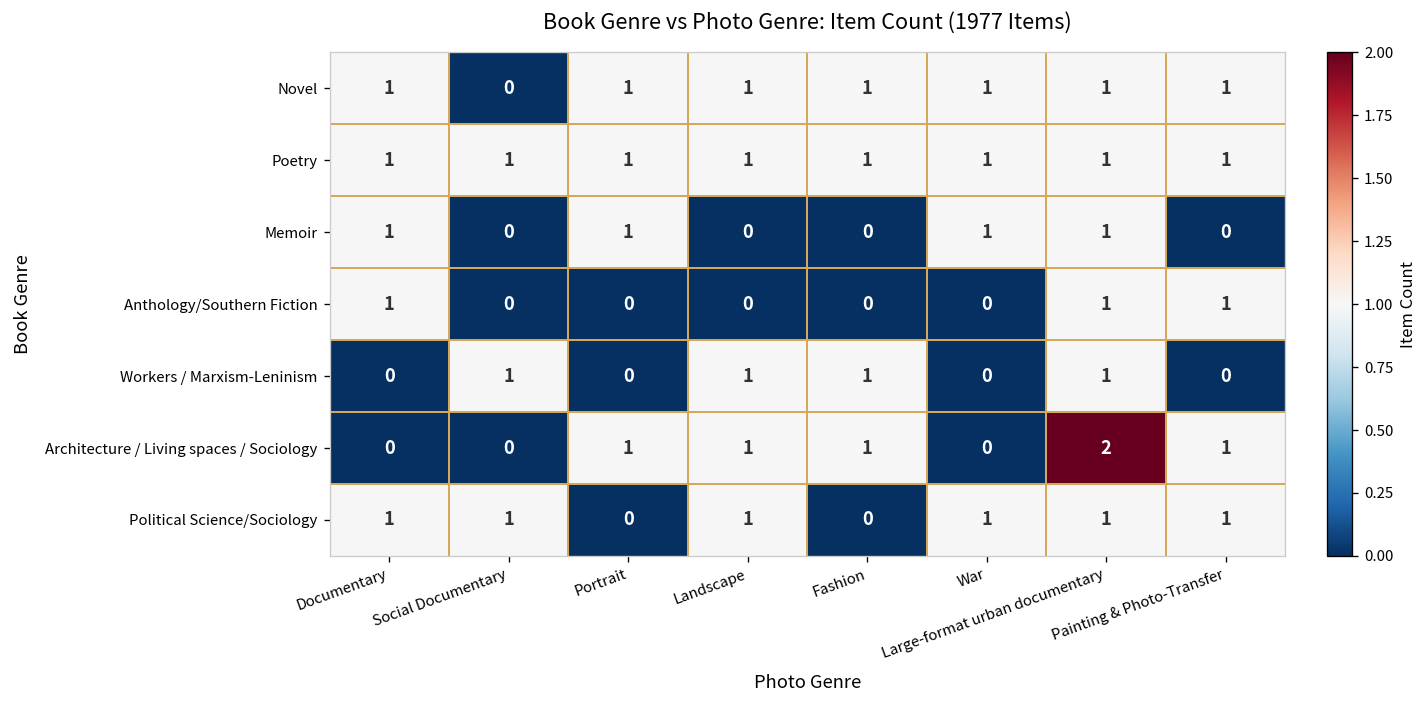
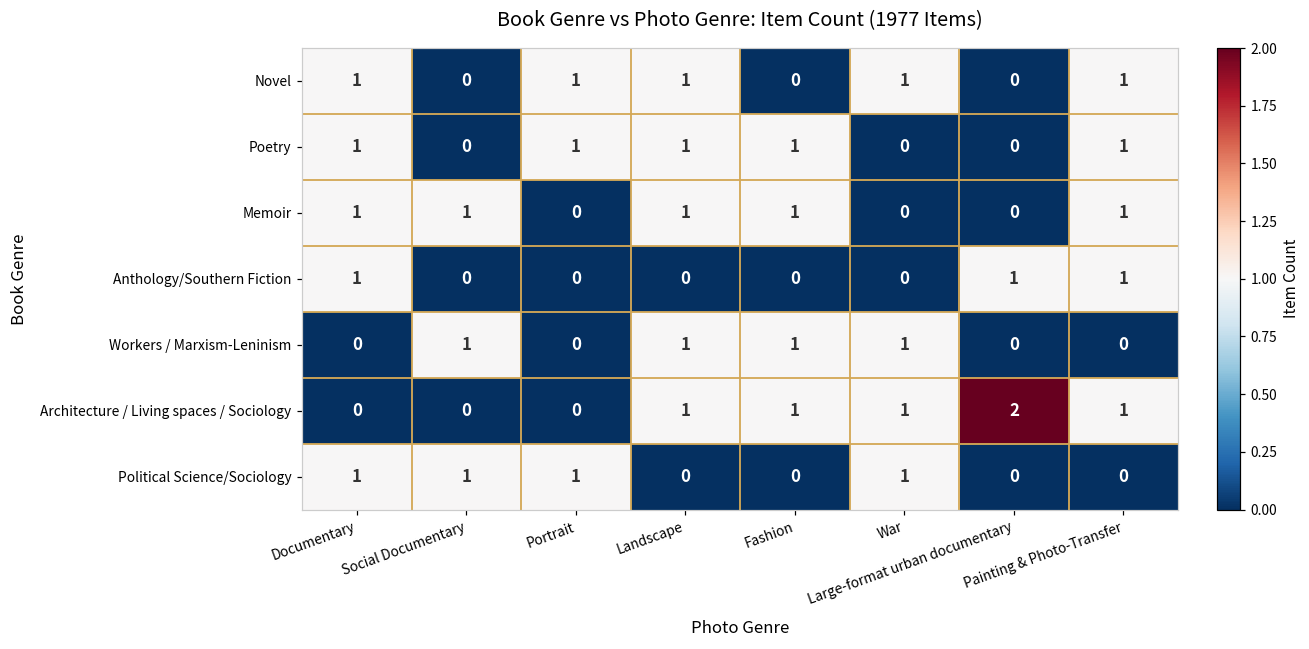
  {
    "Novel": {
      "Documentary": 1,
      "Social Documentary": 0,
      "Portrait": 1,
      "Landscape": 1,
-     "Fashion": 1,
+     "Fashion": 0,
      "War": 1,
-     "Large-format urban documentary": 1,
+     "Large-format urban documentary": 0,
      "Painting & Photo-Transfer": 1
    },
    "Poetry": {
      "Documentary": 1,
-     "Social Documentary": 1,
+     "Social Documentary": 0,
      "Portrait": 1,
      "Landscape": 1,
      "Fashion": 1,
-     "War": 1,
-     "Large-format urban documentary": 1,
+     "War": 0,
+     "Large-format urban documentary": 0,
      "Painting & Photo-Transfer": 1
    },
    "Memoir": {
      "Documentary": 1,
-     "Social Documentary": 0,
-     "Portrait": 1,
-     "Landscape": 0,
-     "Fashion": 0,
-     "War": 1,
-     "Large-format urban documentary": 1,
-     "Painting & Photo-Transfer": 0
+     "Social Documentary": 1,
+     "Portrait": 0,
+     "Landscape": 1,
+     "Fashion": 1,
+     "War": 0,
+     "Large-format urban documentary": 0,
+     "Painting & Photo-Transfer": 1
    },
    "Anthology/Southern Fiction": {
      "Documentary": 1,
      "Social Documentary": 0,
      "Portrait": 0,
      "Landscape": 0,
      "Fashion": 0,
      "War": 0,
      "Large-format urban documentary": 1,
      "Painting & Photo-Transfer": 1
    },
    "Workers / Marxism-Leninism": {
      "Documentary": 0,
      "Social Documentary": 1,
      "Portrait": 0,
      "Landscape": 1,
      "Fashion": 1,
-     "War": 0,
-     "Large-format urban documentary": 1,
+     "War": 1,
+     "Large-format urban documentary": 0,
      "Painting & Photo-Transfer": 0
    },
    "Architecture / Living spaces / Sociology": {
      "Documentary": 0,
      "Social Documentary": 0,
-     "Portrait": 1,
+     "Portrait": 0,
      "Landscape": 1,
      "Fashion": 1,
-     "War": 0,
+     "War": 1,
      "Large-format urban documentary": 2,
      "Painting & Photo-Transfer": 1
    },
    "Political Science/Sociology": {
      "Documentary": 1,
      "Social Documentary": 1,
-     "Portrait": 0,
-     "Landscape": 1,
+     "Portrait": 1,
+     "Landscape": 0,
      "Fashion": 0,
      "War": 1,
-     "Large-format urban documentary": 1,
-     "Painting & Photo-Transfer": 1
+     "Large-format urban documentary": 0,
+     "Painting & Photo-Transfer": 0
    }
  }
